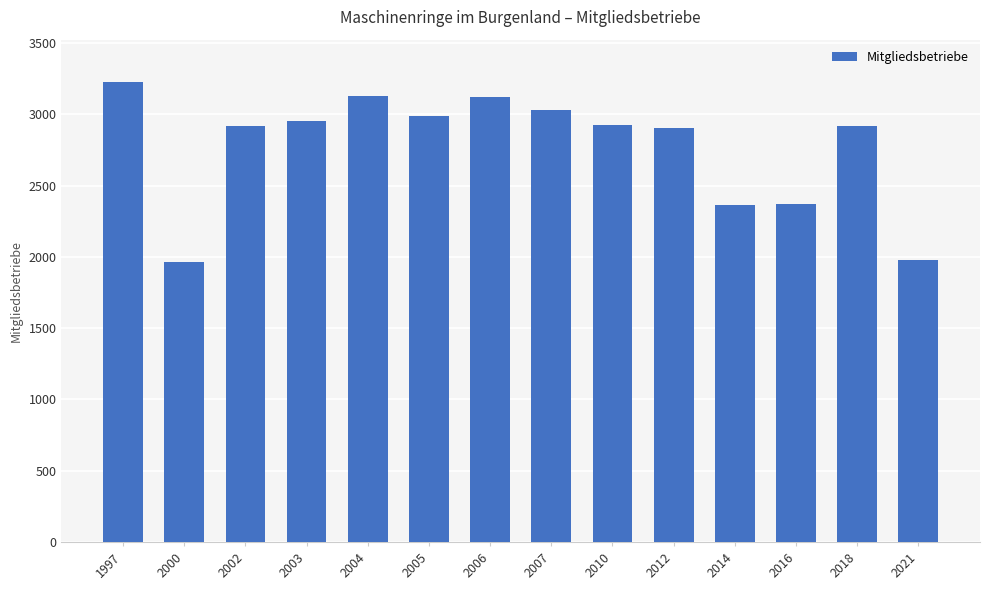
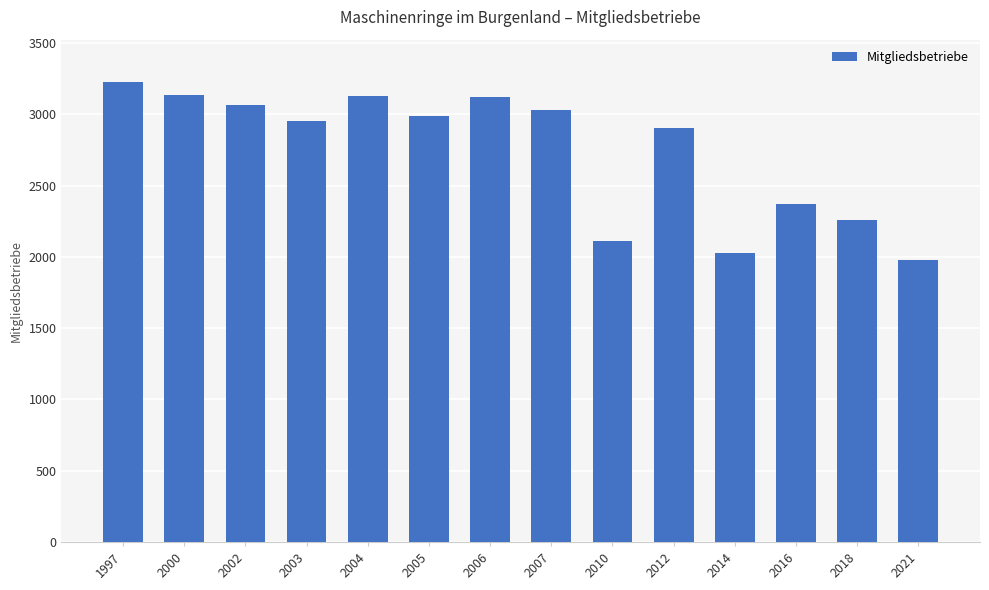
  {
    "1997": 3220,
-   "2000": 1960,
-   "2002": 2920,
+   "2000": 3130,
+   "2002": 3070,
    "2003": 2950,
    "2004": 3130,
    "2005": 2990,
    "2006": 3120,
    "2007": 3030,
-   "2010": 2930,
+   "2010": 2110,
    "2012": 2910,
-   "2014": 2370,
+   "2014": 2030,
    "2016": 2370,
-   "2018": 2920,
+   "2018": 2260,
    "2021": 1980
  }
